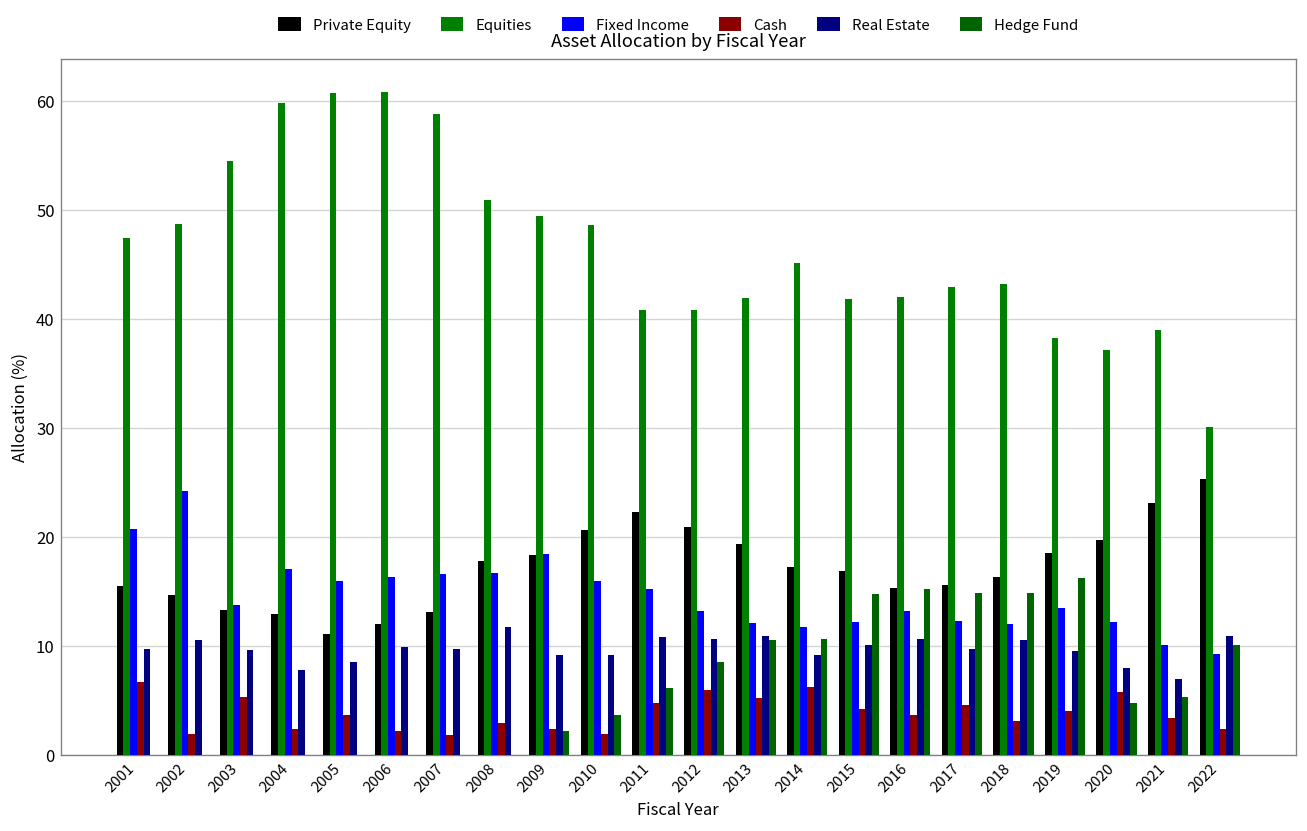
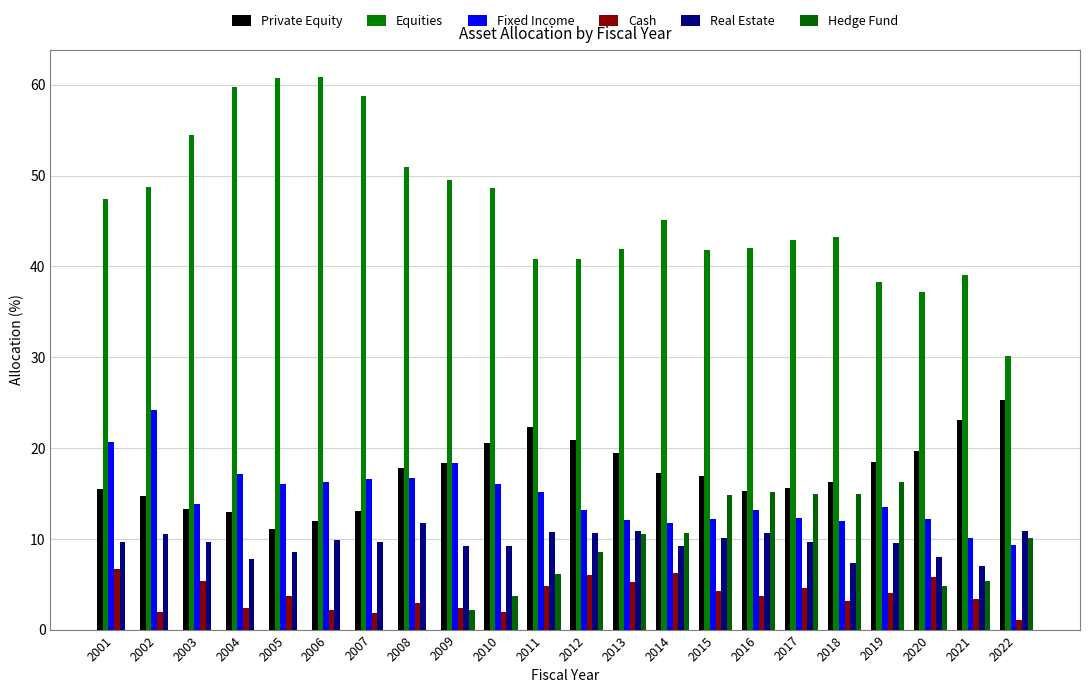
  {
    "Private Equity": {
      "2001": 16,
      "2002": 15,
      "2003": 13,
      "2004": 13,
      "2005": 11,
      "2006": 12,
      "2007": 13,
      "2008": 18,
      "2009": 18,
      "2010": 21,
      "2011": 22,
      "2012": 21,
      "2013": 19,
      "2014": 17,
      "2015": 17,
      "2016": 15,
      "2017": 16,
      "2018": 16,
      "2019": 19,
      "2020": 20,
      "2021": 23,
      "2022": 25
    },
    "Fixed Income": {
      "2001": 21,
      "2002": 24,
      "2003": 14,
      "2004": 17,
      "2005": 16,
      "2006": 16,
      "2007": 17,
      "2008": 17,
      "2009": 18,
      "2010": 16,
      "2011": 15,
      "2012": 13,
      "2013": 12,
      "2014": 12,
      "2015": 12,
      "2016": 13,
      "2017": 12,
      "2018": 12,
      "2019": 14,
      "2020": 12,
      "2021": 10,
      "2022": 9
    },
    "Cash": {
      "2001": 7,
      "2002": 2,
      "2003": 5,
      "2004": 2,
      "2005": 4,
      "2006": 2,
      "2007": 2,
      "2008": 3,
      "2009": 2,
      "2010": 2,
      "2011": 5,
      "2012": 6,
      "2013": 5,
      "2014": 6,
      "2015": 4,
      "2016": 4,
      "2017": 5,
      "2018": 3,
      "2019": 4,
      "2020": 6,
      "2021": 3,
-     "2022": 2
+     "2022": 1
    },
    "Real Estate": {
      "2001": 10,
      "2002": 11,
      "2003": 10,
      "2004": 8,
      "2005": 9,
      "2006": 10,
      "2007": 10,
      "2008": 12,
      "2009": 9,
      "2010": 9,
      "2011": 11,
      "2012": 11,
      "2013": 11,
      "2014": 9,
      "2015": 10,
      "2016": 11,
      "2017": 10,
-     "2018": 11,
+     "2018": 7,
      "2019": 10,
      "2020": 8,
      "2021": 7,
      "2022": 11
    }
  }
